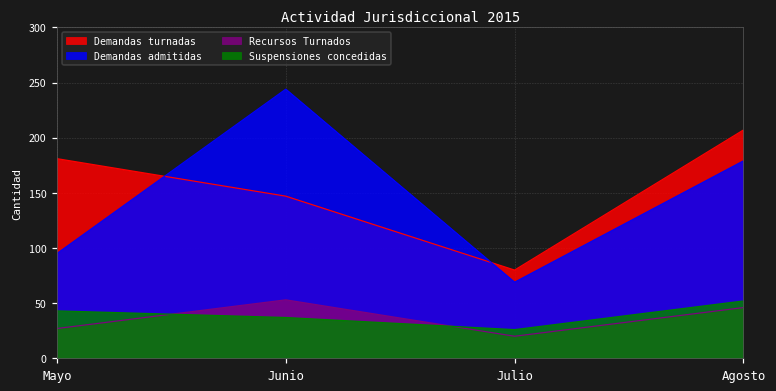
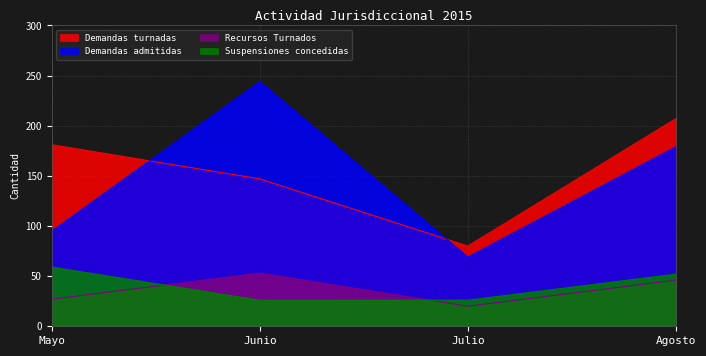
  {
    "Demandas turnadas": {
      "Mayo": 181,
      "Junio": 147,
      "Julio": 80,
      "Agosto": 207
    },
    "Demandas admitidas": {
      "Mayo": 95,
      "Junio": 244,
      "Julio": 69,
      "Agosto": 179
    },
    "Recursos Turnados": {
      "Mayo": 27,
      "Junio": 53,
      "Julio": 20,
      "Agosto": 46
    },
    "Suspensiones concedidas": {
-     "Mayo": 43,
-     "Junio": 37,
+     "Mayo": 59,
+     "Junio": 26,
      "Julio": 26,
      "Agosto": 52
    }
  }
